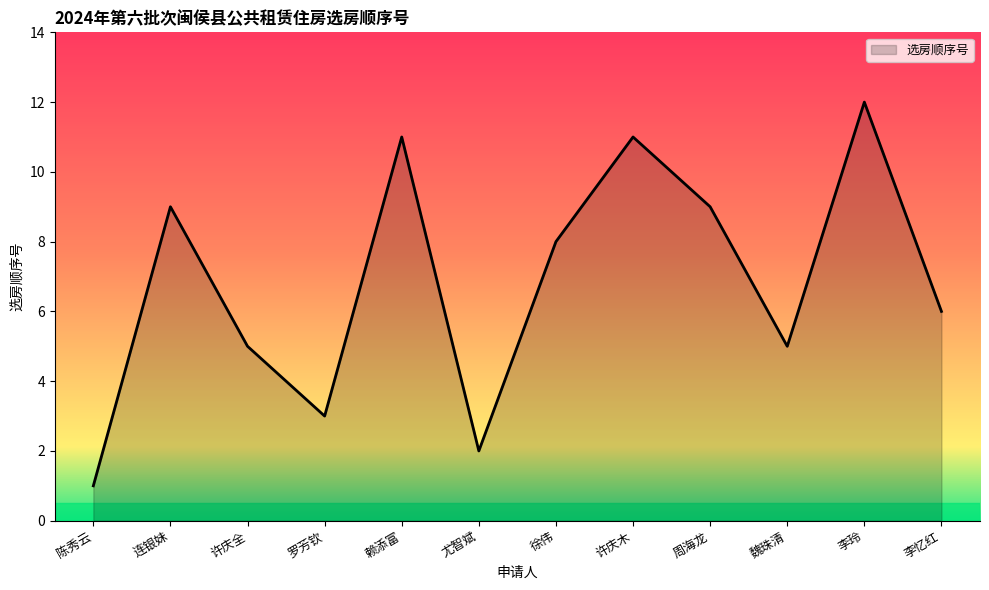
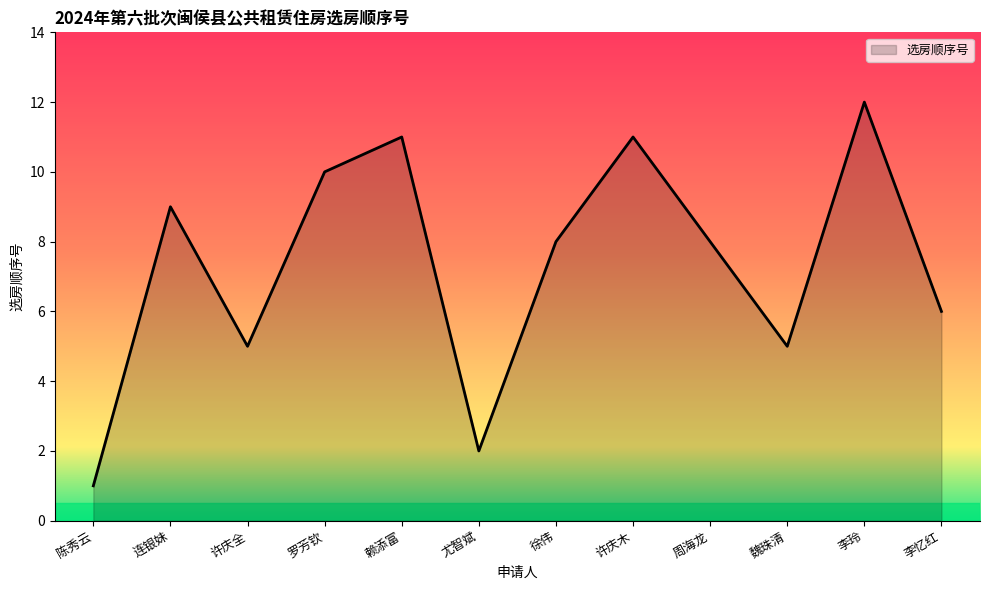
  {
    "陈秀云": 1,
    "连银妹": 9,
    "许庆全": 5,
-   "罗芳钦": 3,
+   "罗芳钦": 10,
    "赖添富": 11,
    "尤智斌": 2,
    "徐伟": 8,
    "许庆木": 11,
-   "周海龙": 9,
+   "周海龙": 8,
    "魏珠清": 5,
    "李玲": 12,
    "李忆红": 6
  }
